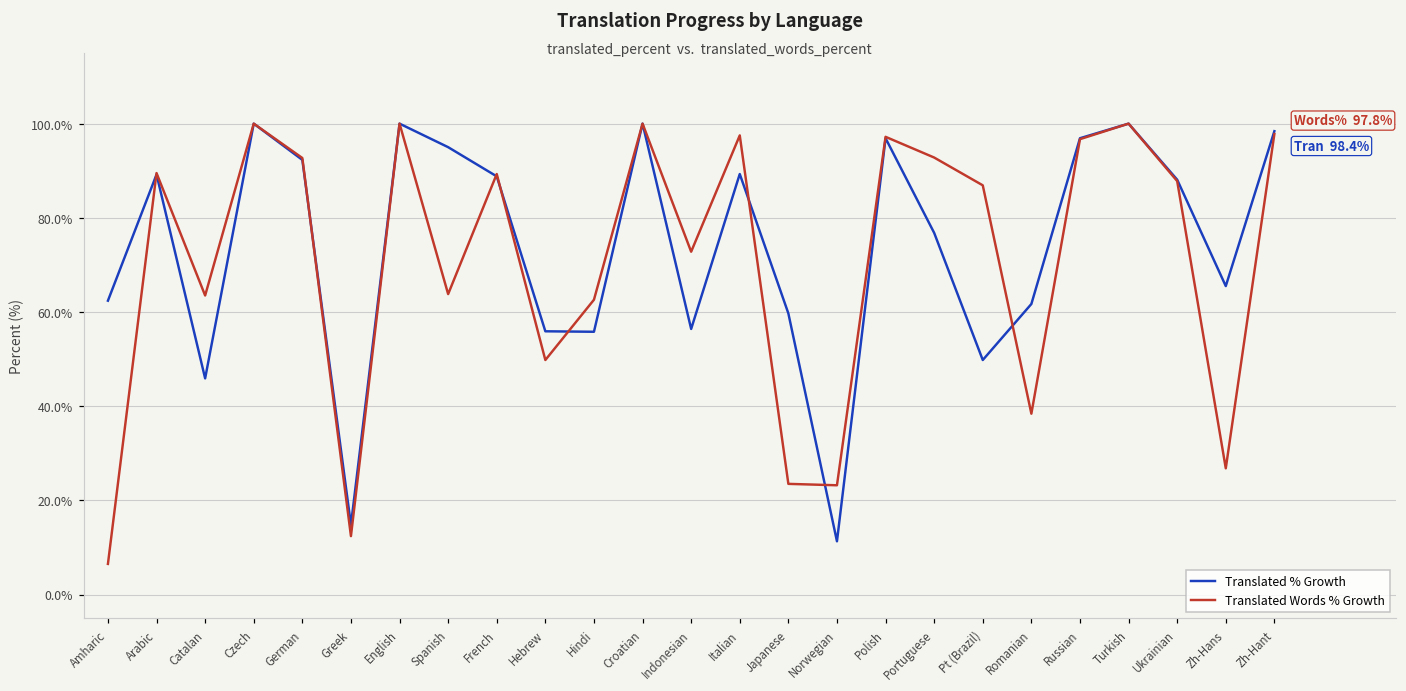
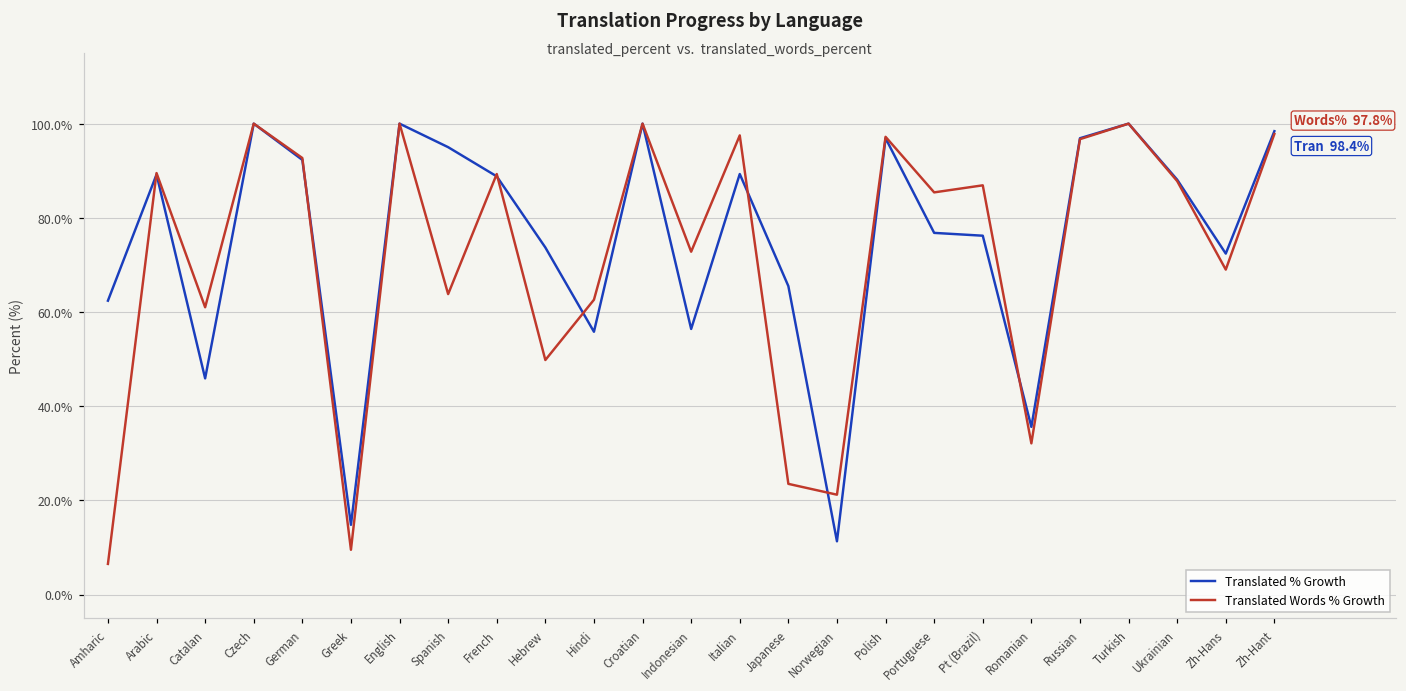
  {
    "Translated % Growth": {
      "Amharic": "62%",
      "Catalan": "46%",
      "Greek": "15%",
      "Spanish": "95%",
-     "Hebrew": "56%",
+     "Hebrew": "74%",
      "Hindi": "56%",
      "Indonesian": "56%",
      "Italian": "89%",
-     "Japanese": "60%",
+     "Japanese": "66%",
      "Norwegian": "11%",
      "Portuguese": "77%",
-     "Pt (Brazil)": "50%",
-     "Romanian": "62%",
-     "Zh-Hans": "66%"
+     "Pt (Brazil)": "76%",
+     "Romanian": "36%",
+     "Zh-Hans": "72%"
    },
    "Translated Words % Growth": {
      "Amharic": "7%",
-     "Catalan": "64%",
-     "Greek": "12%",
+     "Catalan": "61%",
+     "Greek": "10%",
      "Spanish": "64%",
      "Hebrew": "50%",
      "Hindi": "63%",
      "Indonesian": "73%",
      "Italian": "98%",
      "Japanese": "24%",
-     "Norwegian": "23%",
-     "Portuguese": "93%",
+     "Norwegian": "21%",
+     "Portuguese": "85%",
      "Pt (Brazil)": "87%",
-     "Romanian": "38%",
-     "Zh-Hans": "27%"
+     "Romanian": "32%",
+     "Zh-Hans": "69%"
    }
  }
